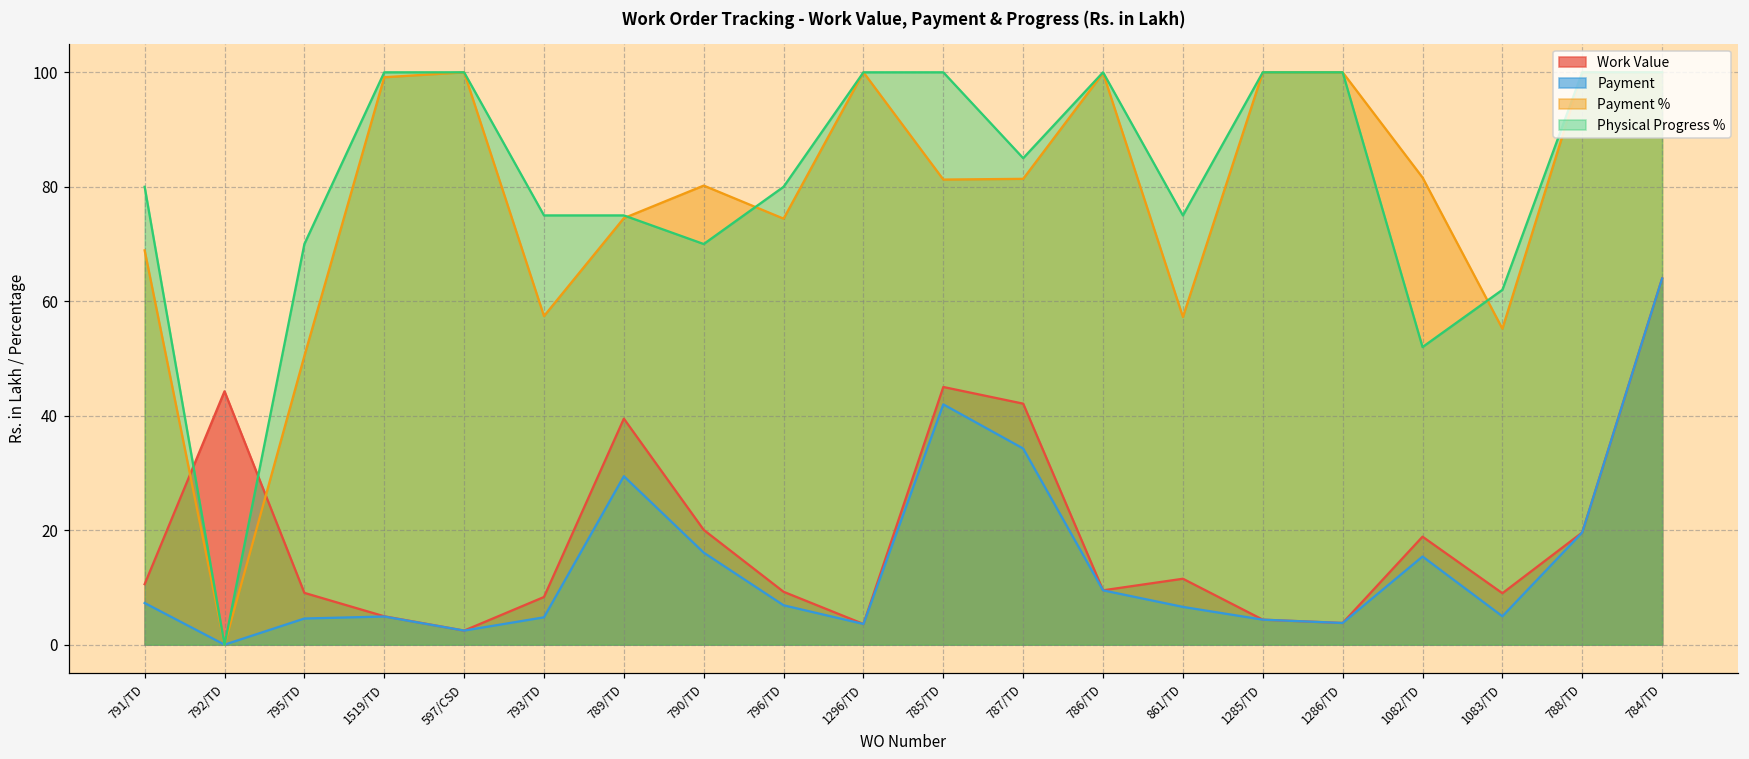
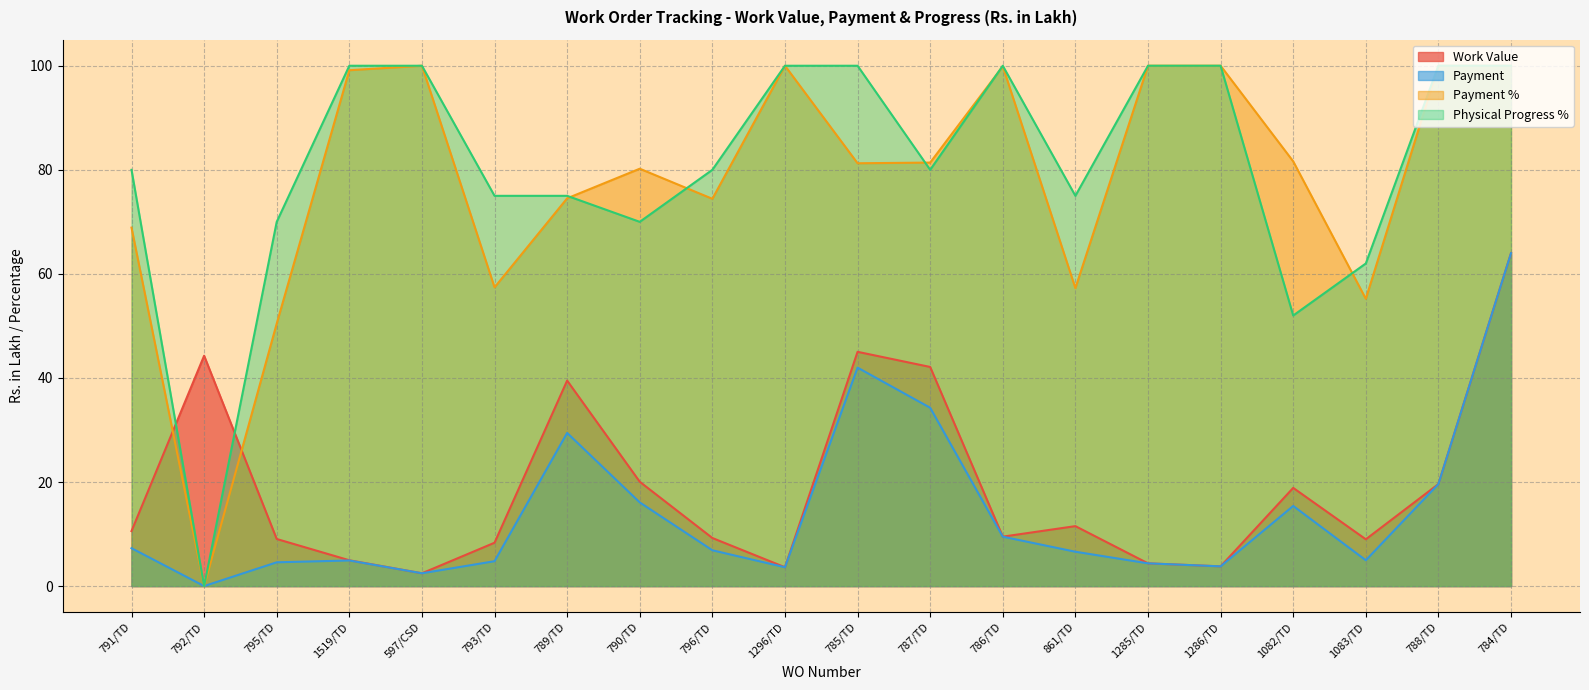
  {
    "Work Value": {
      "791/TD": 11,
      "792/TD": 44,
      "795/TD": 9,
      "793/TD": 8,
      "789/TD": 39,
      "790/TD": 20,
      "796/TD": 9,
      "785/TD": 45,
      "787/TD": 42,
      "861/TD": 12,
      "1082/TD": 19,
      "1083/TD": 9
    },
    "Payment": {
      "791/TD": 7,
      "795/TD": 5,
      "793/TD": 5,
      "789/TD": 29,
      "790/TD": 16,
      "796/TD": 7,
      "785/TD": 42,
      "787/TD": 34,
      "861/TD": 7,
      "1082/TD": 15,
      "1083/TD": 5
    },
    "Payment %": {
      "791/TD": 69,
      "795/TD": 50,
      "1519/TD": 99,
      "793/TD": 57,
      "790/TD": 80,
      "796/TD": 74,
      "785/TD": 81,
      "787/TD": 81,
      "861/TD": 57,
      "1082/TD": 82,
      "1083/TD": 55
    },
    "Physical Progress %": {
      "791/TD": 80,
      "795/TD": 70,
      "1519/TD": 100,
      "793/TD": 75,
      "790/TD": 70,
      "796/TD": 80,
      "785/TD": 100,
-     "787/TD": 85,
+     "787/TD": 80,
      "861/TD": 75,
      "1082/TD": 52,
      "1083/TD": 62
    }
  }
